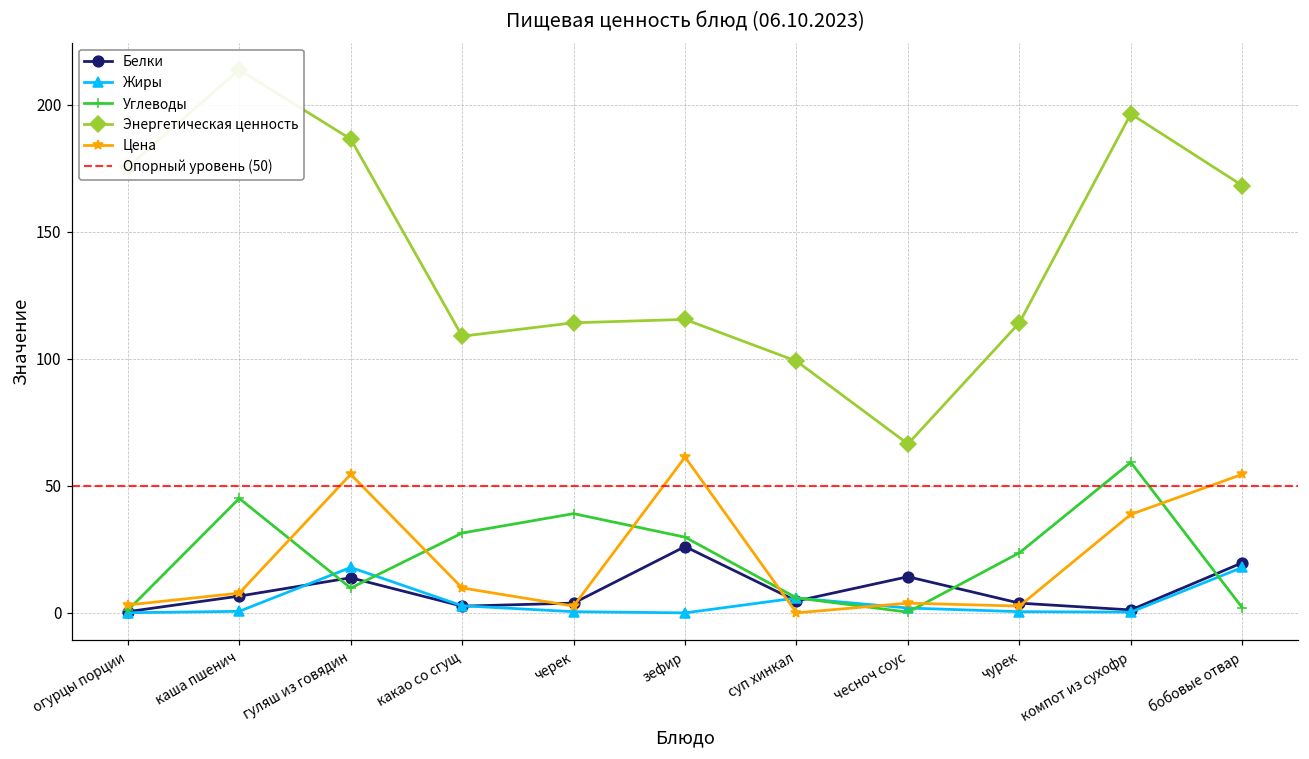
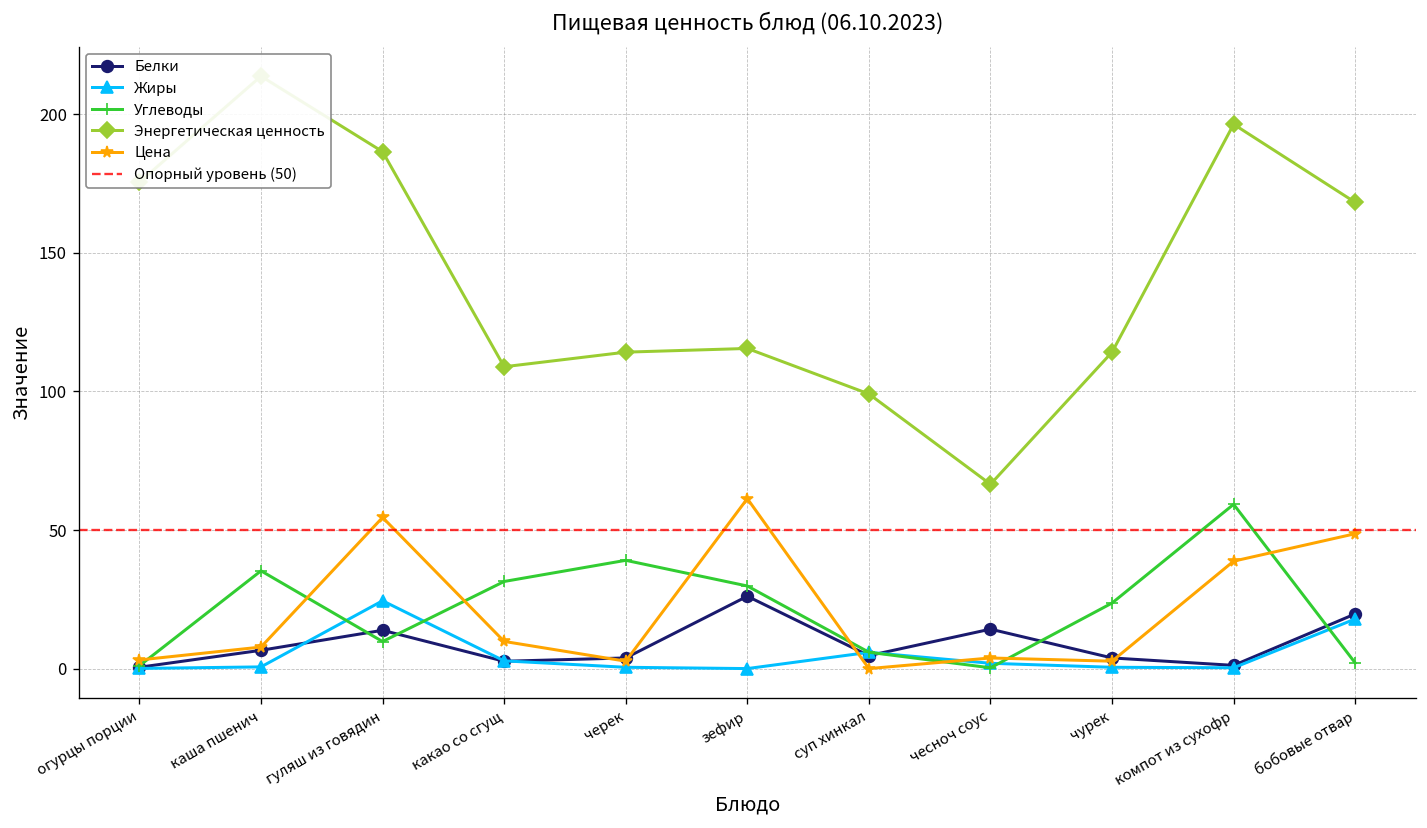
  {
    "Белки": {
      "каша пшенич": 7,
      "гуляш из говядин": 14,
      "черек": 4,
      "зефир": 26,
      "суп хинкал": 5,
      "чесноч соус": 14,
      "чурек": 4,
      "бобовые отвар": 20
    },
    "Жиры": {
      "каша пшенич": 1,
-     "гуляш из говядин": 18,
+     "гуляш из говядин": 24,
      "черек": 0,
      "зефир": 0,
      "чесноч соус": 2,
      "чурек": 0,
      "бобовые отвар": 18
    },
    "Углеводы": {
-     "каша пшенич": 45,
+     "каша пшенич": 35,
      "гуляш из говядин": 10,
      "какао со сгущ": 31,
      "черек": 39,
      "зефир": 30,
      "чесноч соус": 0,
      "чурек": 24,
      "компот из сухофр": 59,
      "бобовые отвар": 2
    },
    "Энергетическая ценность": {
      "гуляш из говядин": 187,
      "какао со сгущ": 109,
      "черек": 114,
      "зефир": 116,
      "суп хинкал": 99,
      "чесноч соус": 67,
      "чурек": 114,
      "компот из сухофр": 196,
      "бобовые отвар": 168
    },
    "Цена": {
      "огурцы порции": 3,
      "каша пшенич": 8,
      "гуляш из говядин": 55,
      "какао со сгущ": 10,
      "черек": 3,
      "зефир": 61,
      "суп хинкал": 0,
      "чесноч соус": 4,
      "чурек": 3,
      "компот из сухофр": 39,
-     "бобовые отвар": 55
+     "бобовые отвар": 49
    }
  }
